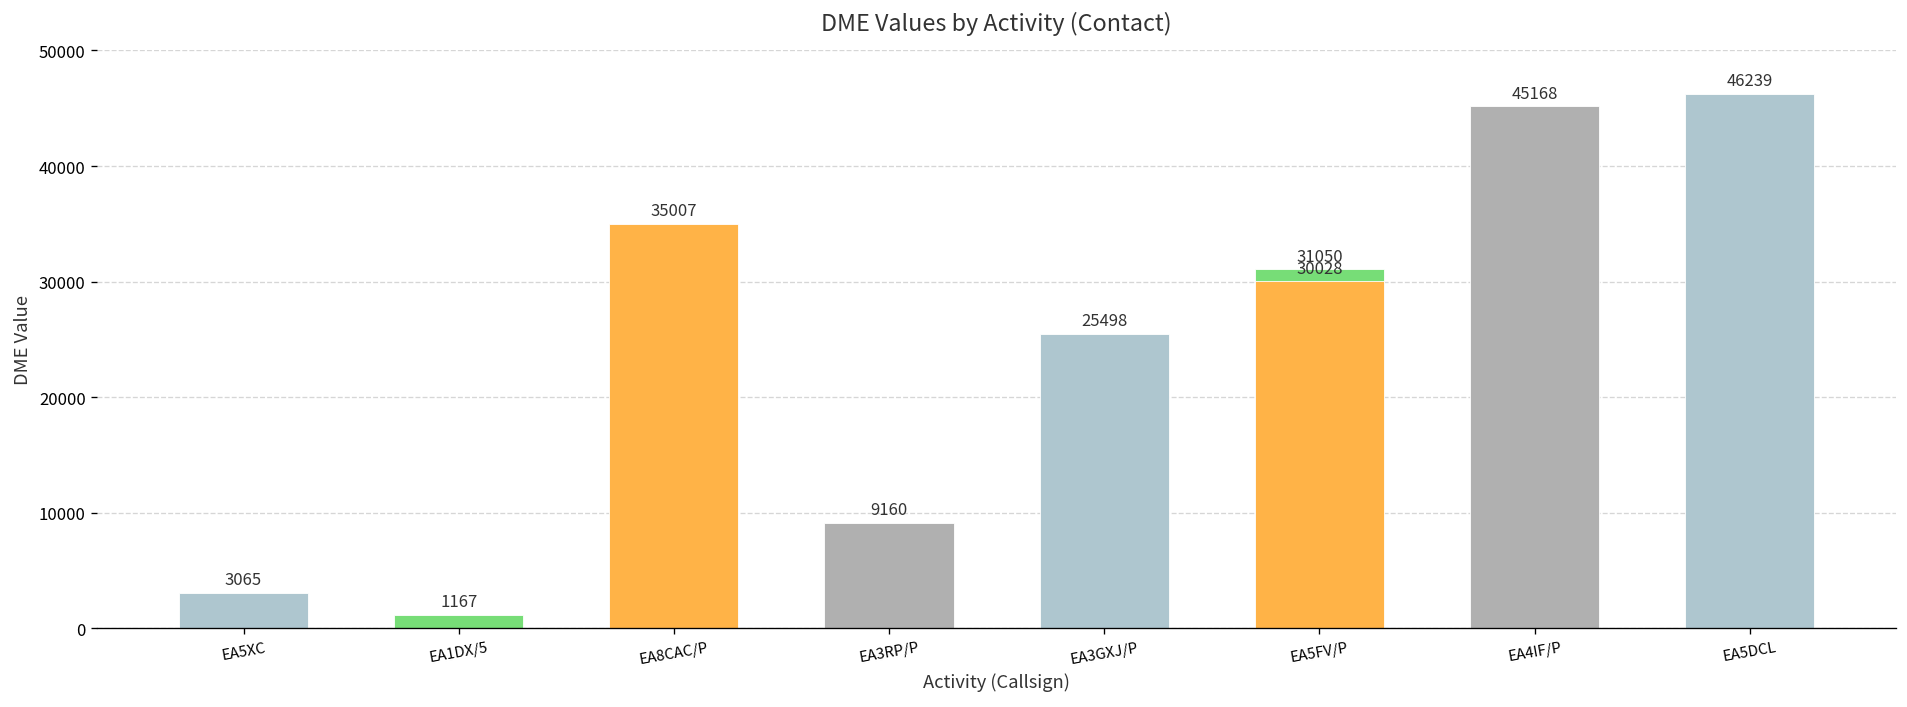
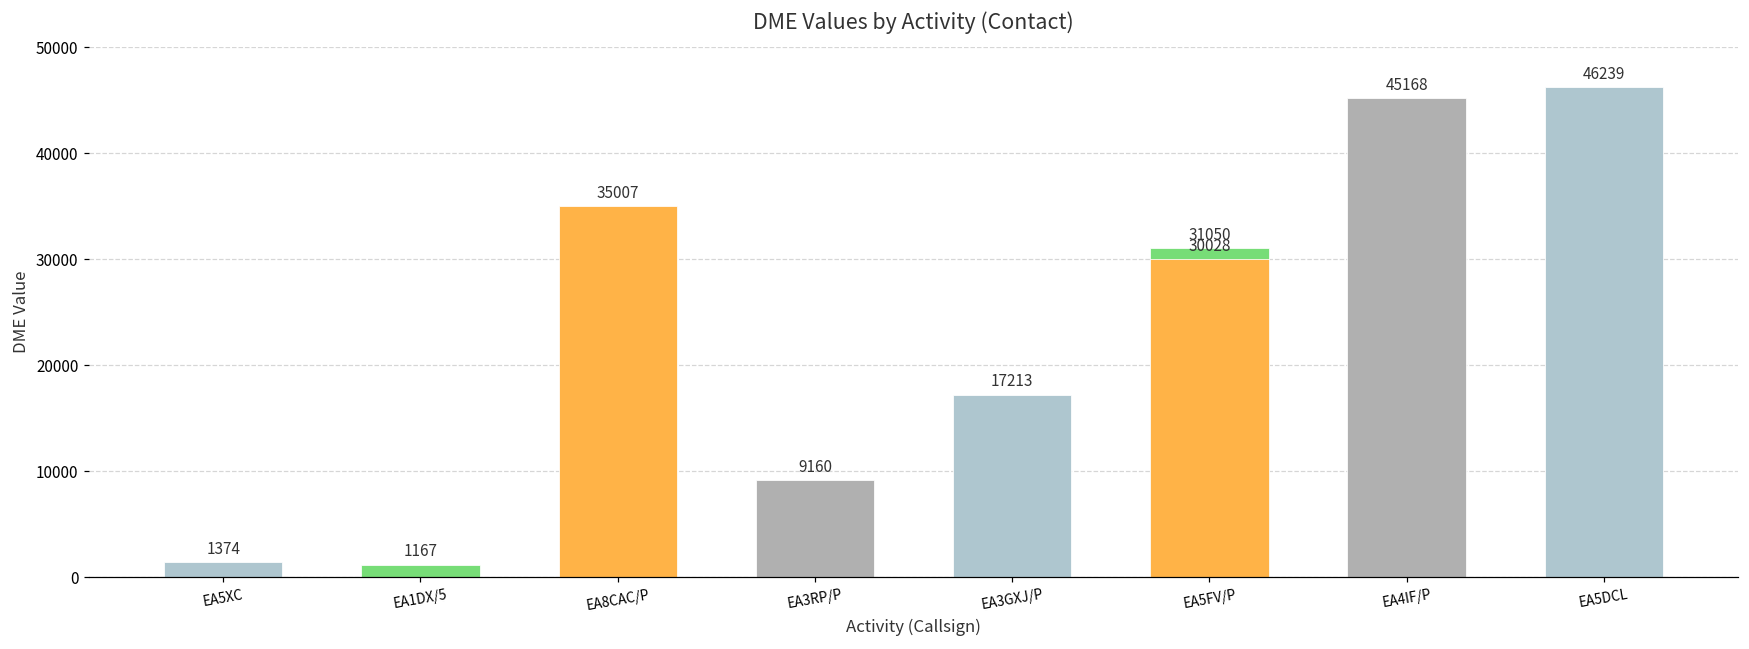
  {
-   "EA5XC": 3065,
+   "EA5XC": 1374,
    "EA1DX/5": 1167,
    "EA8CAC/P": 35007,
    "EA3RP/P": 9160,
-   "EA3GXJ/P": 25498,
+   "EA3GXJ/P": 17213,
    "EA4IF/P": 45168,
    "EA5DCL": 46239
  }
